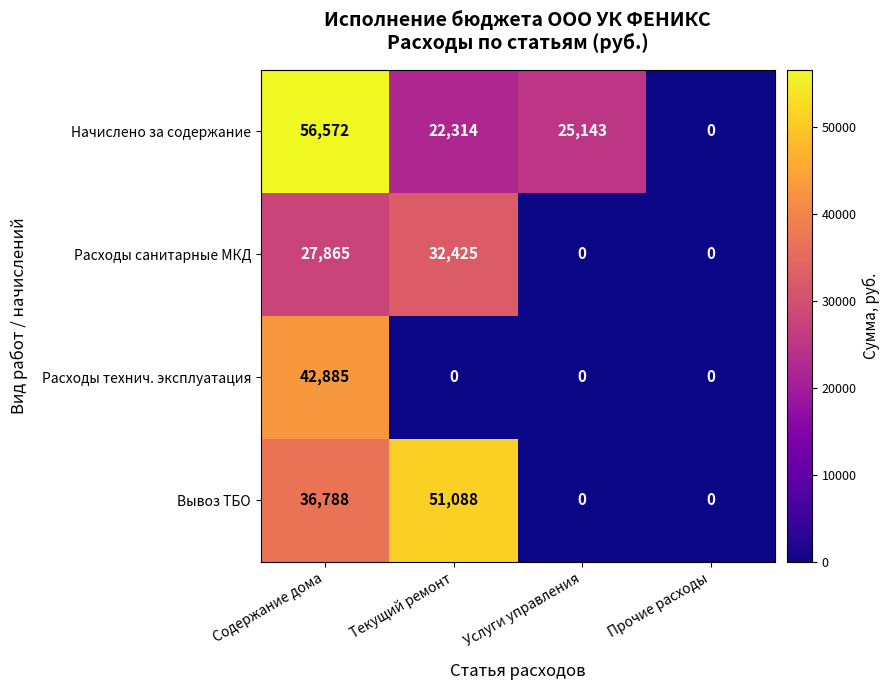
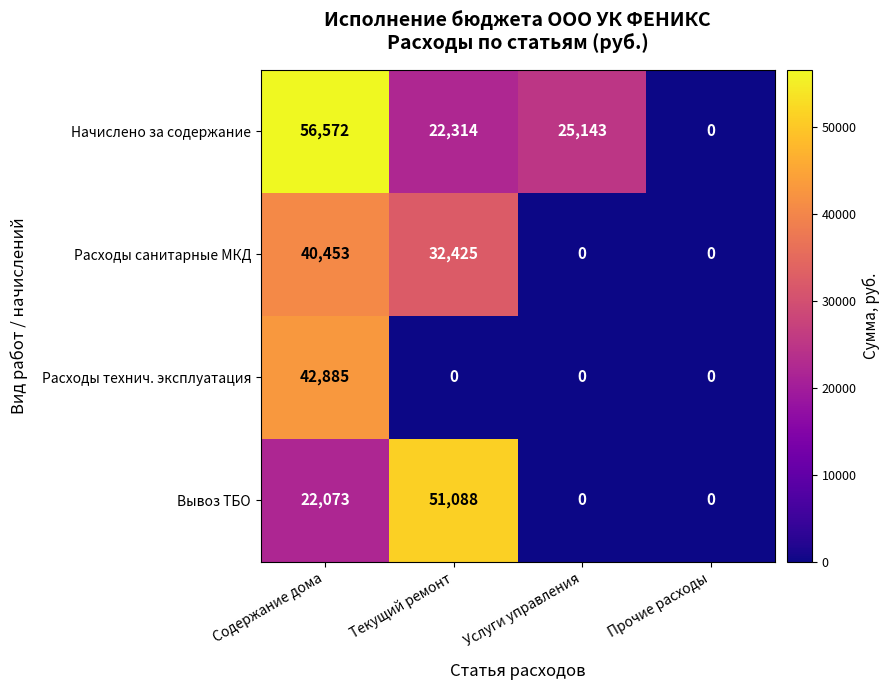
  {
    "Начислено за содержание": {
      "Содержание дома": "56,572",
      "Текущий ремонт": "22,314",
      "Услуги управления": "25,143",
      "Прочие расходы": "0"
    },
    "Расходы санитарные МКД": {
-     "Содержание дома": "27,865",
+     "Содержание дома": "40,453",
      "Текущий ремонт": "32,425",
      "Услуги управления": "0",
      "Прочие расходы": "0"
    },
    "Расходы технич. эксплуатация": {
      "Содержание дома": "42,885",
      "Текущий ремонт": "0",
      "Услуги управления": "0",
      "Прочие расходы": "0"
    },
    "Вывоз ТБО": {
-     "Содержание дома": "36,788",
+     "Содержание дома": "22,073",
      "Текущий ремонт": "51,088",
      "Услуги управления": "0",
      "Прочие расходы": "0"
    }
  }
